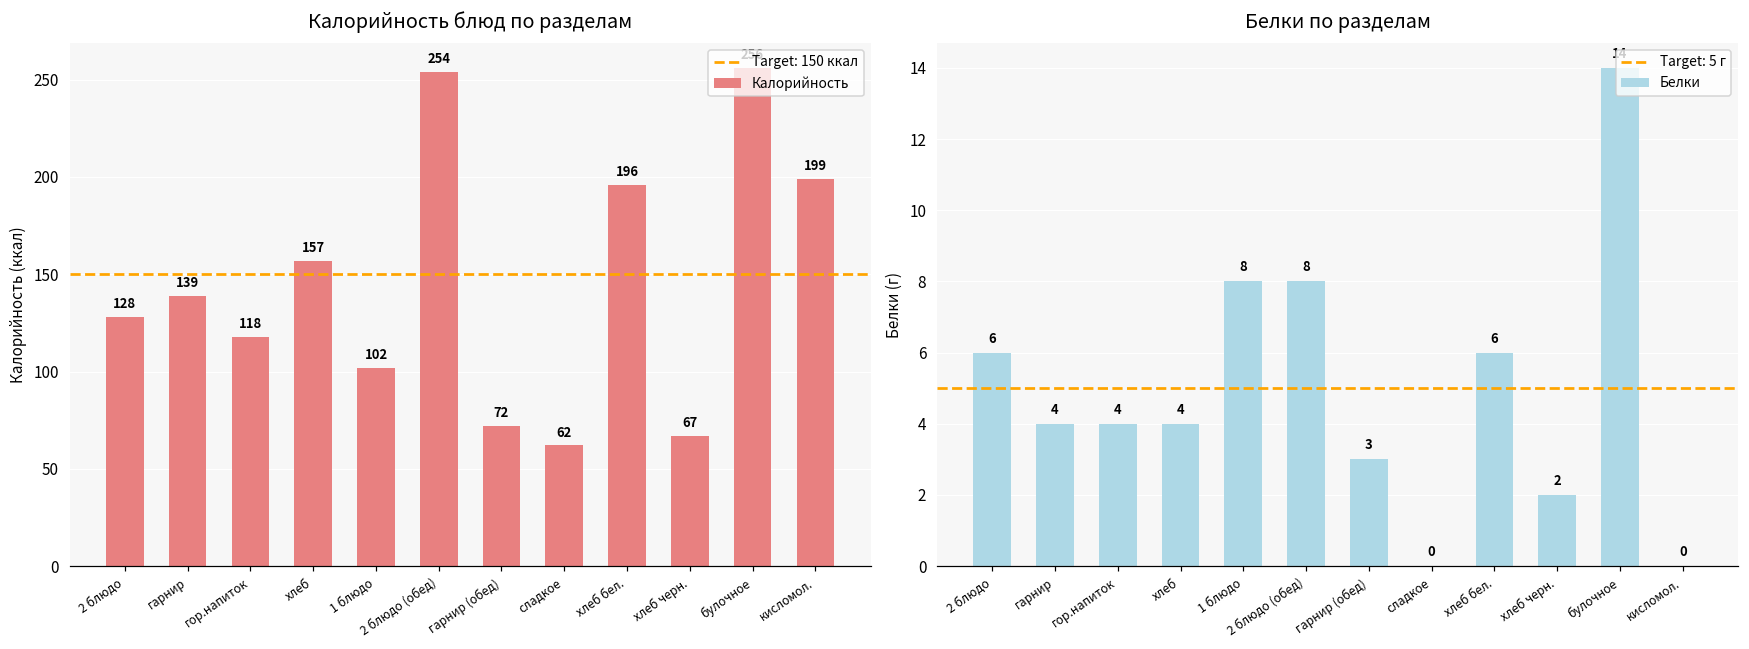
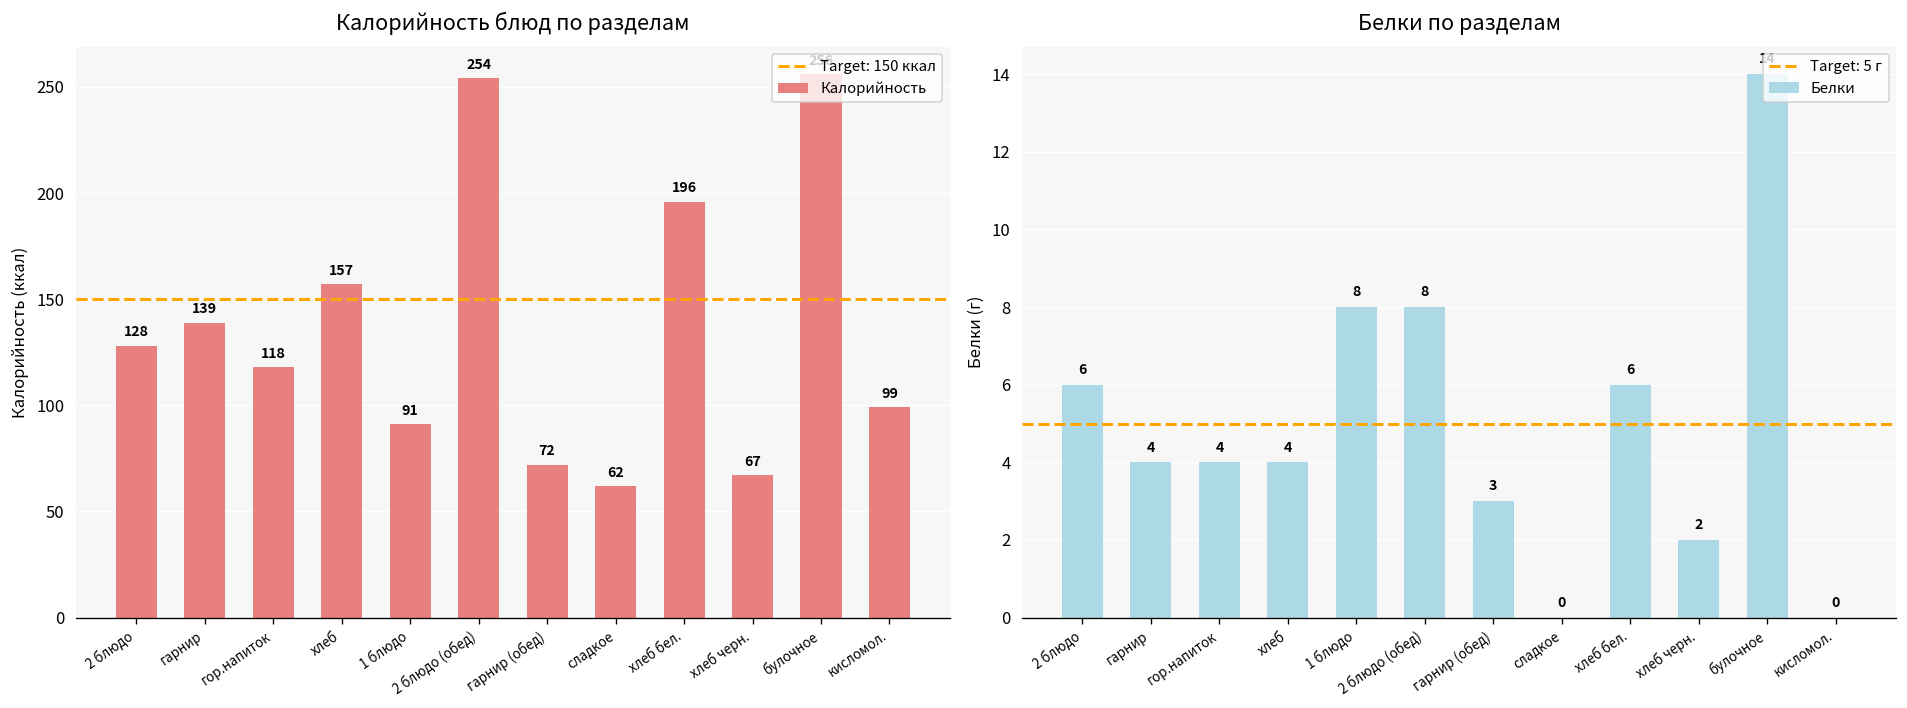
  {
    "Калорийность блюд по разделам": {
      "2 блюдо": 128,
      "гарнир": 139,
      "гор.напиток": 118,
      "хлеб": 157,
-     "1 блюдо": 102,
+     "1 блюдо": 91,
      "2 блюдо (обед)": 254,
      "гарнир (обед)": 72,
      "сладкое": 62,
      "хлеб бел.": 196,
      "хлеб черн.": 67,
-     "кисломол.": 199
+     "кисломол.": 99
    },
    "Белки по разделам": {
      "2 блюдо": 6,
      "гарнир": 4,
      "гор.напиток": 4,
      "хлеб": 4,
      "1 блюдо": 8,
      "2 блюдо (обед)": 8,
      "гарнир (обед)": 3,
      "сладкое": 0,
      "хлеб бел.": 6,
      "хлеб черн.": 2,
      "кисломол.": 0
    }
  }
